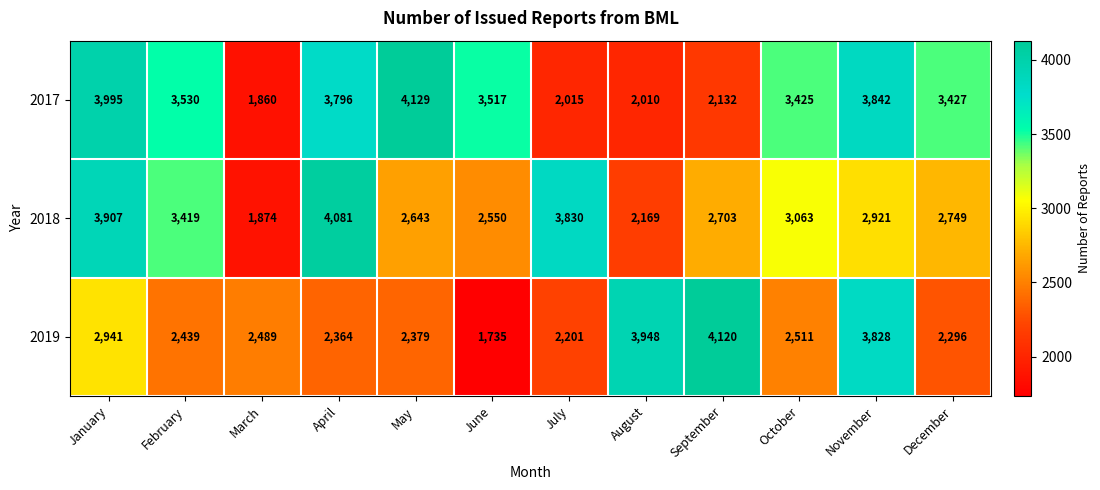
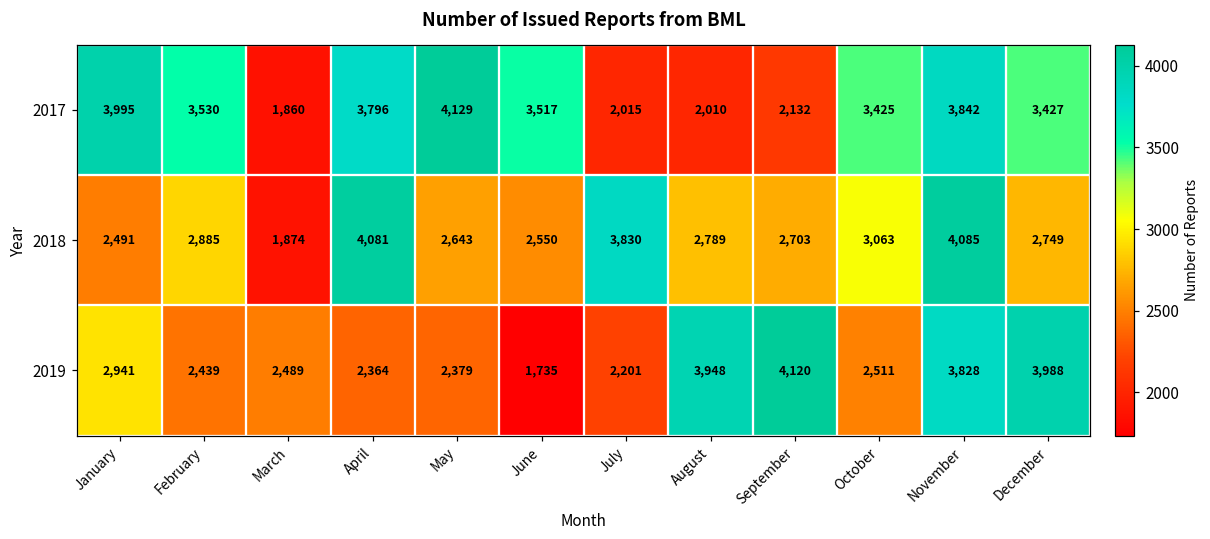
  {
    "2017": {
      "January": "3,995",
      "February": "3,530",
      "March": "1,860",
      "April": "3,796",
      "May": "4,129",
      "June": "3,517",
      "July": "2,015",
      "August": "2,010",
      "September": "2,132",
      "October": "3,425",
      "November": "3,842",
      "December": "3,427"
    },
    "2018": {
-     "January": "3,907",
-     "February": "3,419",
+     "January": "2,491",
+     "February": "2,885",
      "March": "1,874",
      "April": "4,081",
      "May": "2,643",
      "June": "2,550",
      "July": "3,830",
-     "August": "2,169",
+     "August": "2,789",
      "September": "2,703",
      "October": "3,063",
-     "November": "2,921",
+     "November": "4,085",
      "December": "2,749"
    },
    "2019": {
      "January": "2,941",
      "February": "2,439",
      "March": "2,489",
      "April": "2,364",
      "May": "2,379",
      "June": "1,735",
      "July": "2,201",
      "August": "3,948",
      "September": "4,120",
      "October": "2,511",
      "November": "3,828",
-     "December": "2,296"
+     "December": "3,988"
    }
  }
